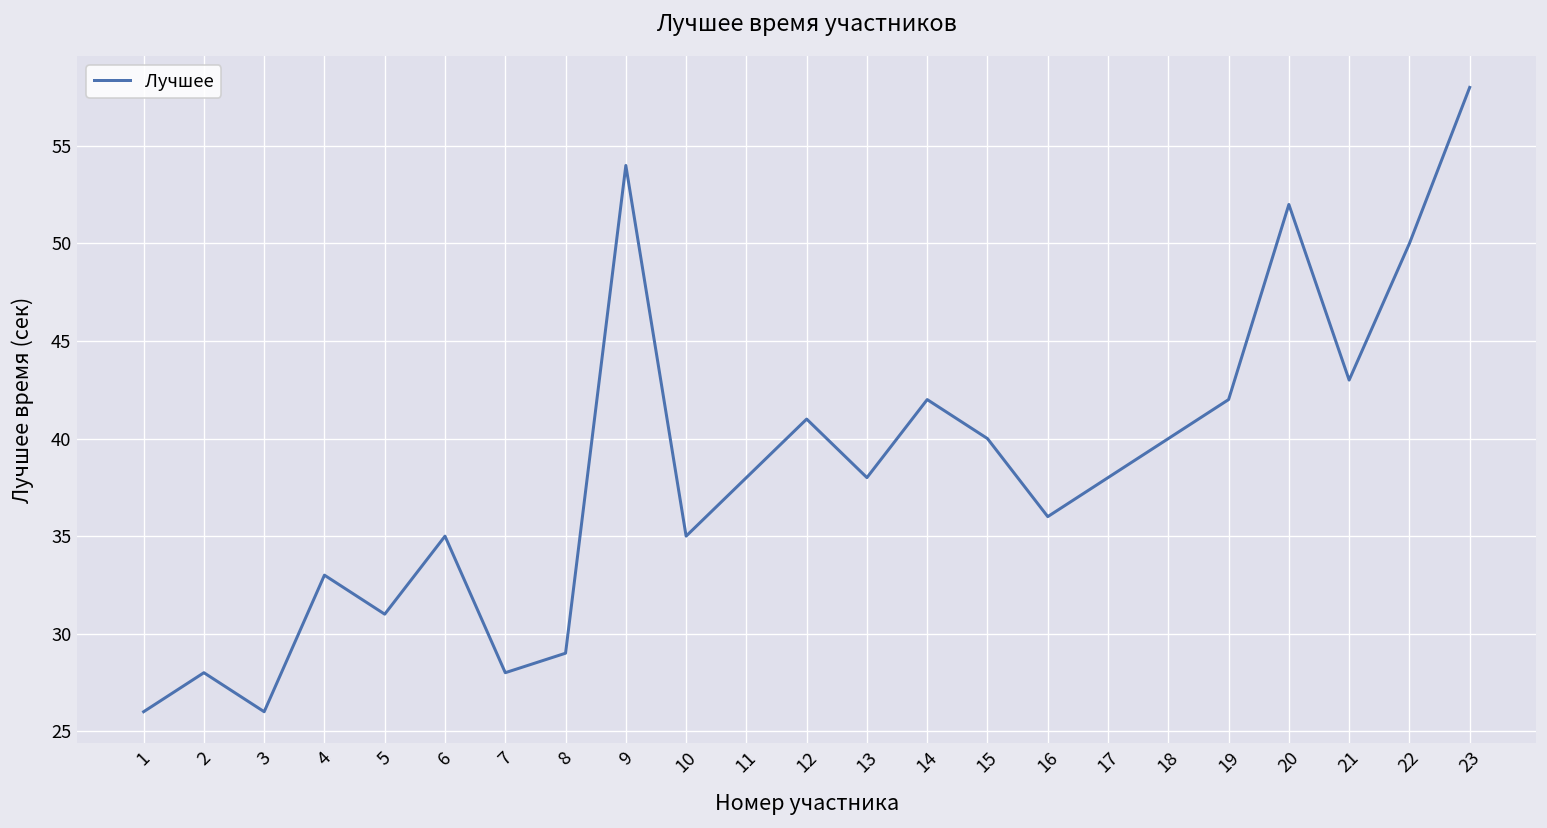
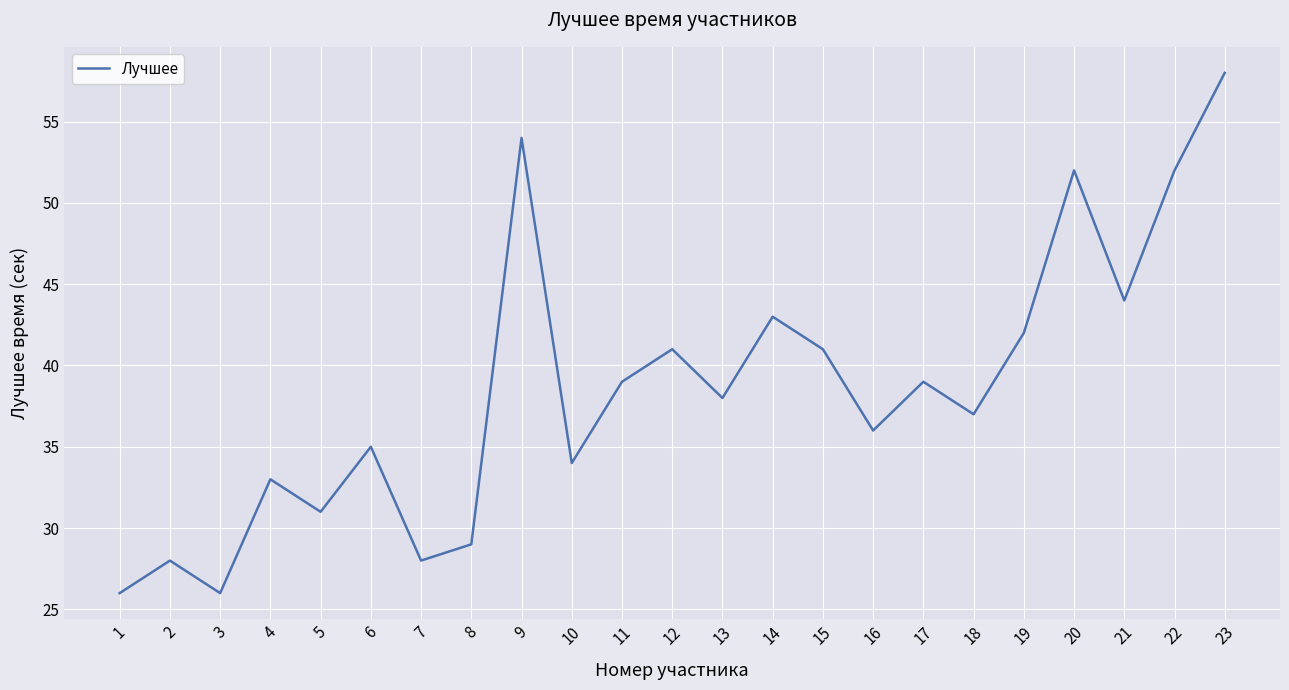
  {
    "1": 26,
    "2": 28,
    "3": 26,
    "4": 33,
    "5": 31,
    "6": 35,
    "7": 28,
    "8": 29,
    "9": 54,
-   "10": 35,
-   "11": 38,
+   "10": 34,
+   "11": 39,
    "12": 41,
    "13": 38,
-   "14": 42,
-   "15": 40,
+   "14": 43,
+   "15": 41,
    "16": 36,
-   "17": 38,
-   "18": 40,
+   "17": 39,
+   "18": 37,
    "19": 42,
    "20": 52,
-   "21": 43,
-   "22": 50,
+   "21": 44,
+   "22": 52,
    "23": 58
  }
